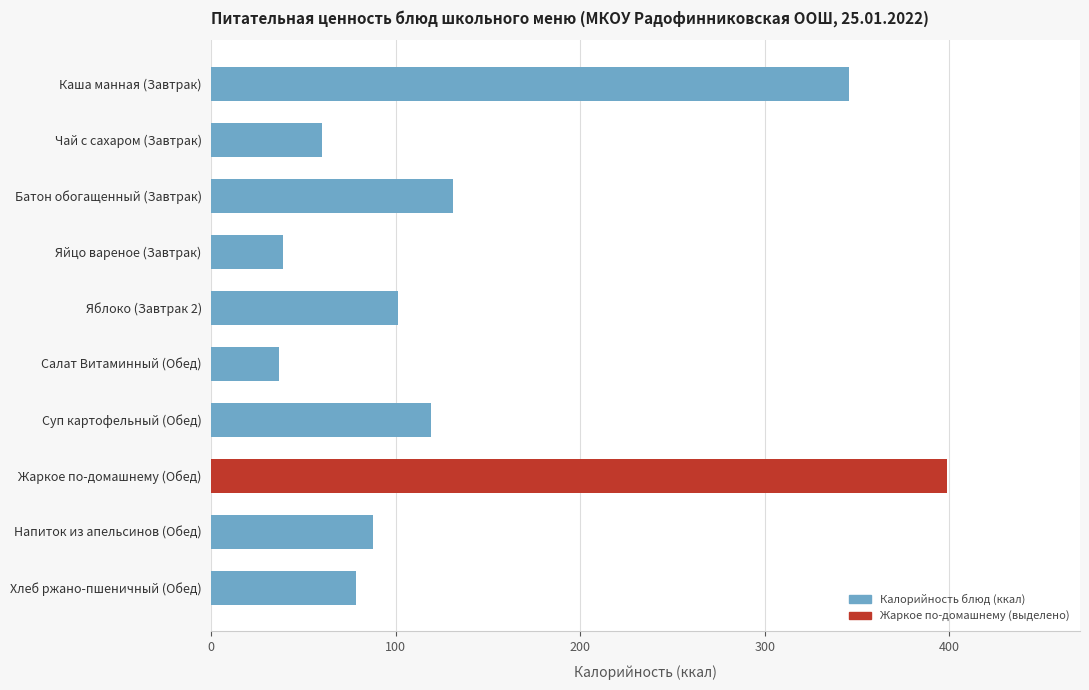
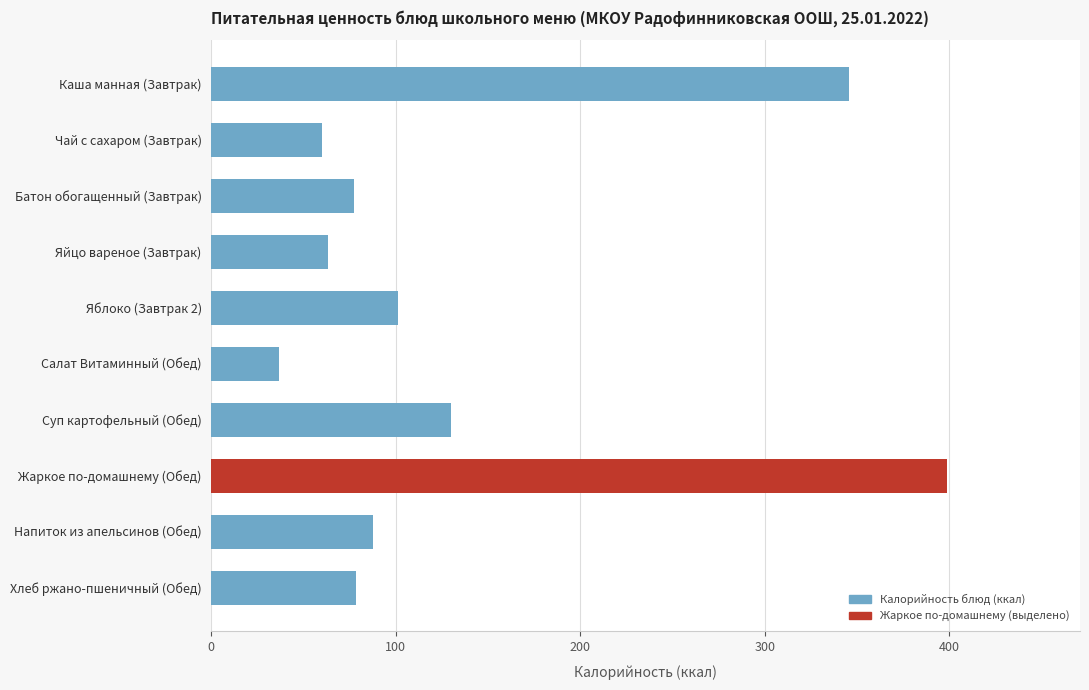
  {
    "Каша манная (Завтрак)": 346,
    "Чай с сахаром (Завтрак)": 60,
-   "Батон обогащенный (Завтрак)": 131,
-   "Яйцо вареное (Завтрак)": 39,
+   "Батон обогащенный (Завтрак)": 77,
+   "Яйцо вареное (Завтрак)": 63,
    "Яблоко (Завтрак 2)": 101,
    "Салат Витаминный (Обед)": 37,
-   "Суп картофельный (Обед)": 119,
+   "Суп картофельный (Обед)": 130,
    "Жаркое по-домашнему (Обед)": 399,
    "Напиток из апельсинов (Обед)": 88,
    "Хлеб ржано-пшеничный (Обед)": 78
  }
